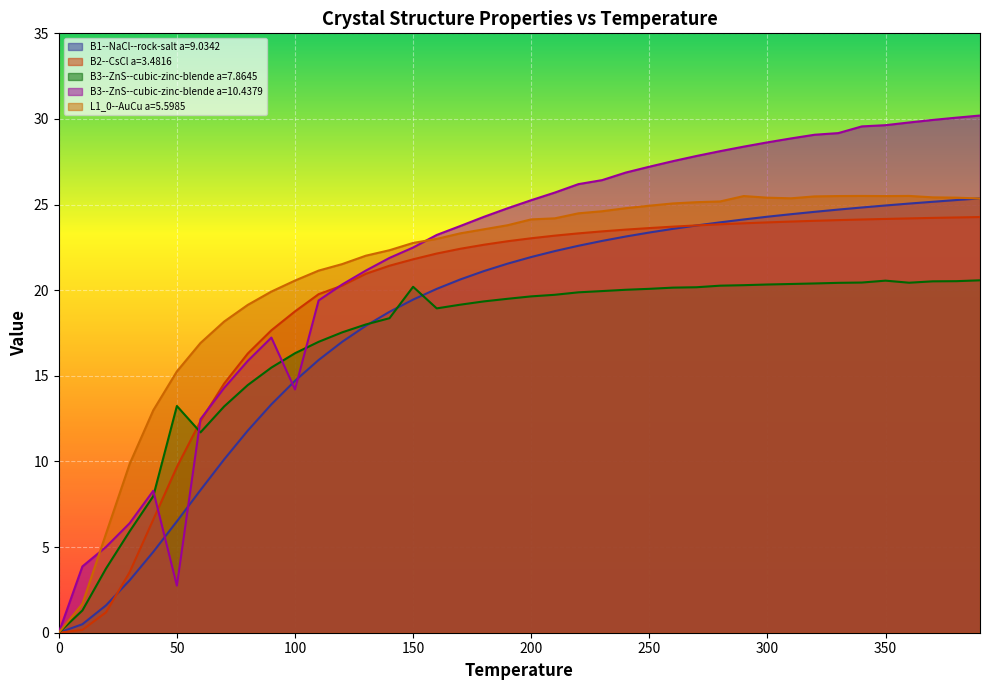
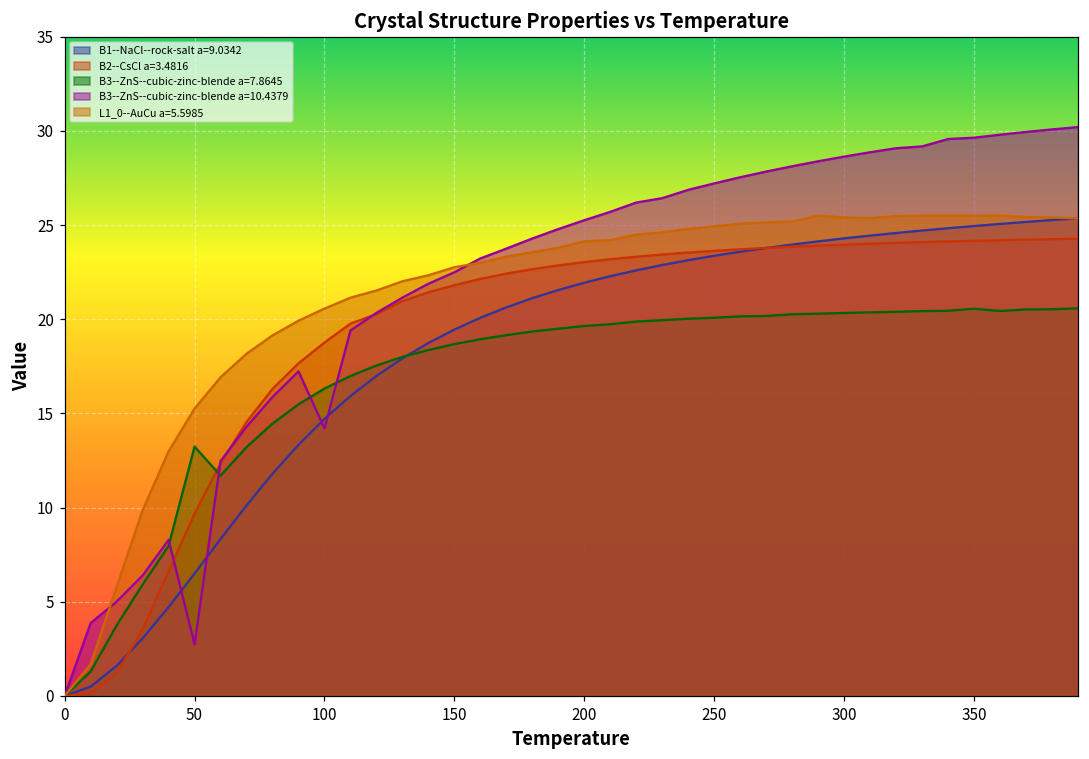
  {
    "B1--NaCl--rock-salt a=9.0342": {
      "50": 6.5,
      "100": 14.7,
      "150": 19.5,
      "200": 21.9,
      "250": 23.4,
      "300": 24.3,
      "350": 24.9
    },
    "B3--ZnS--cubic-zinc-blende a=7.8645": {
      "50": 13.2,
      "100": 16.3,
-     "150": 20.2,
+     "150": 18.7,
      "200": 19.6,
      "250": 20.1,
      "300": 20.3,
      "350": 20.6
    },
    "B3--ZnS--cubic-zinc-blende a=10.4379": {
      "50": 2.7,
      "100": 14.2,
      "150": 22.5,
      "200": 25.3,
      "250": 27.2,
      "300": 28.6,
      "350": 29.6
    }
  }
